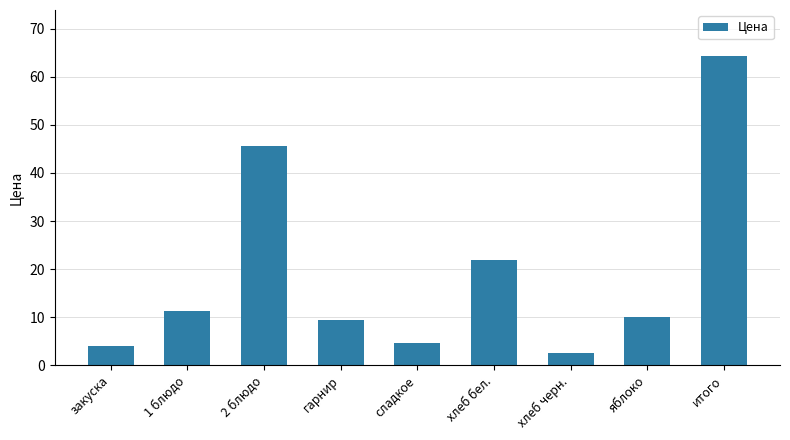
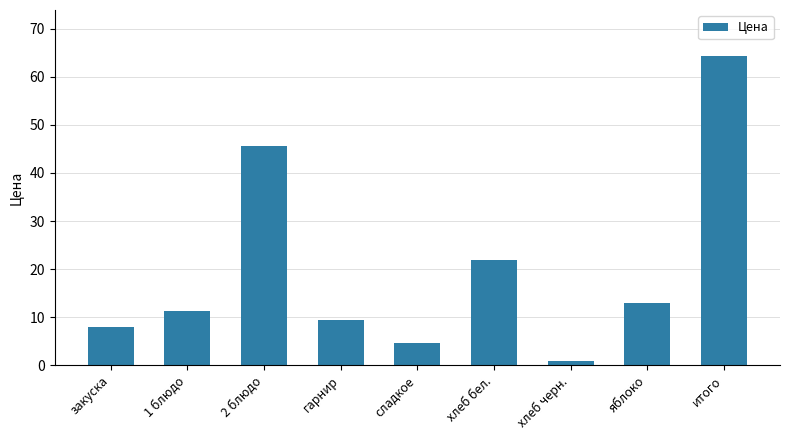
  {
-   "закуска": 4,
+   "закуска": 8,
    "1 блюдо": 11,
    "2 блюдо": 46,
    "гарнир": 9,
    "сладкое": 5,
    "хлеб бел.": 22,
-   "хлеб черн.": 3,
-   "яблоко": 10,
+   "хлеб черн.": 1,
+   "яблоко": 13,
    "итого": 64
  }
